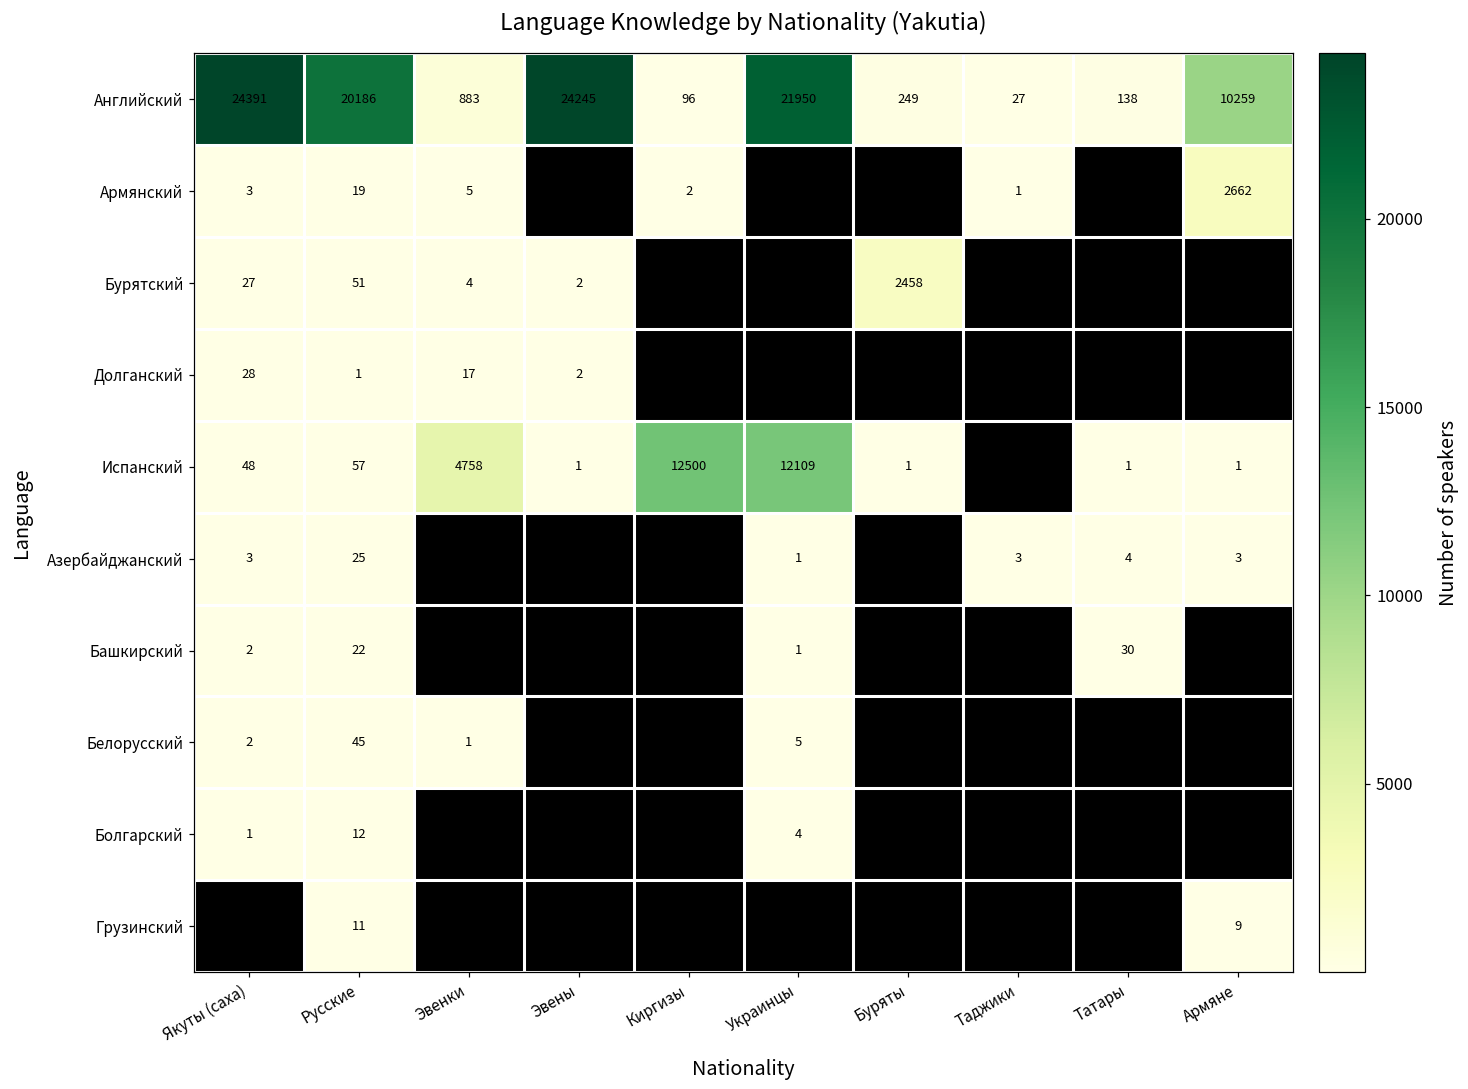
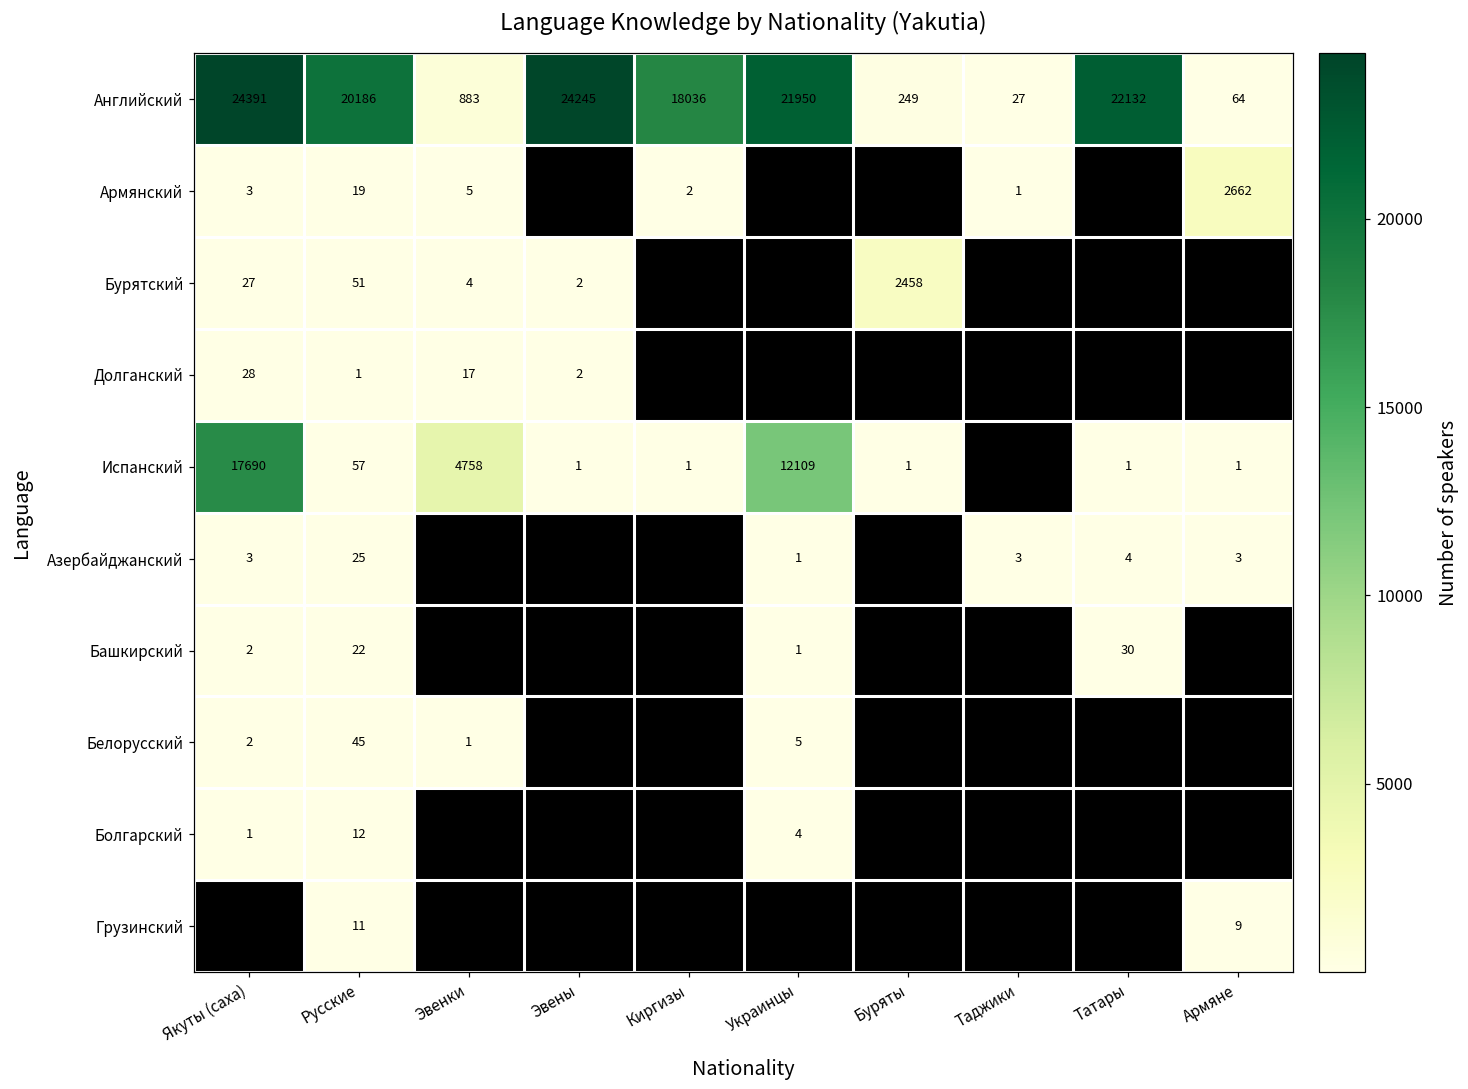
  {
    "Английский": {
      "Якуты (саха)": 24391,
      "Русские": 20186,
      "Эвенки": 883,
      "Эвены": 24245,
-     "Киргизы": 96,
+     "Киргизы": 18036,
      "Украинцы": 21950,
      "Буряты": 249,
      "Таджики": 27,
-     "Татары": 138,
-     "Армяне": 10259
+     "Татары": 22132,
+     "Армяне": 64
    },
    "Армянский": {
      "Якуты (саха)": 3,
      "Русские": 19,
      "Эвенки": 5,
      "Киргизы": 2,
      "Таджики": 1,
      "Армяне": 2662
    },
    "Бурятский": {
      "Якуты (саха)": 27,
      "Русские": 51,
      "Эвенки": 4,
      "Эвены": 2,
      "Буряты": 2458
    },
    "Долганский": {
      "Якуты (саха)": 28,
      "Русские": 1,
      "Эвенки": 17,
      "Эвены": 2
    },
    "Испанский": {
-     "Якуты (саха)": 48,
+     "Якуты (саха)": 17690,
      "Русские": 57,
      "Эвенки": 4758,
      "Эвены": 1,
-     "Киргизы": 12500,
+     "Киргизы": 1,
      "Украинцы": 12109,
      "Буряты": 1,
      "Татары": 1,
      "Армяне": 1
    },
    "Азербайджанский": {
      "Якуты (саха)": 3,
      "Русские": 25,
      "Украинцы": 1,
      "Таджики": 3,
      "Татары": 4,
      "Армяне": 3
    },
    "Башкирский": {
      "Якуты (саха)": 2,
      "Русские": 22,
      "Украинцы": 1,
      "Татары": 30
    },
    "Белорусский": {
      "Якуты (саха)": 2,
      "Русские": 45,
      "Эвенки": 1,
      "Украинцы": 5
    },
    "Болгарский": {
      "Якуты (саха)": 1,
      "Русские": 12,
      "Украинцы": 4
    },
    "Грузинский": {
      "Русские": 11,
      "Армяне": 9
    }
  }
